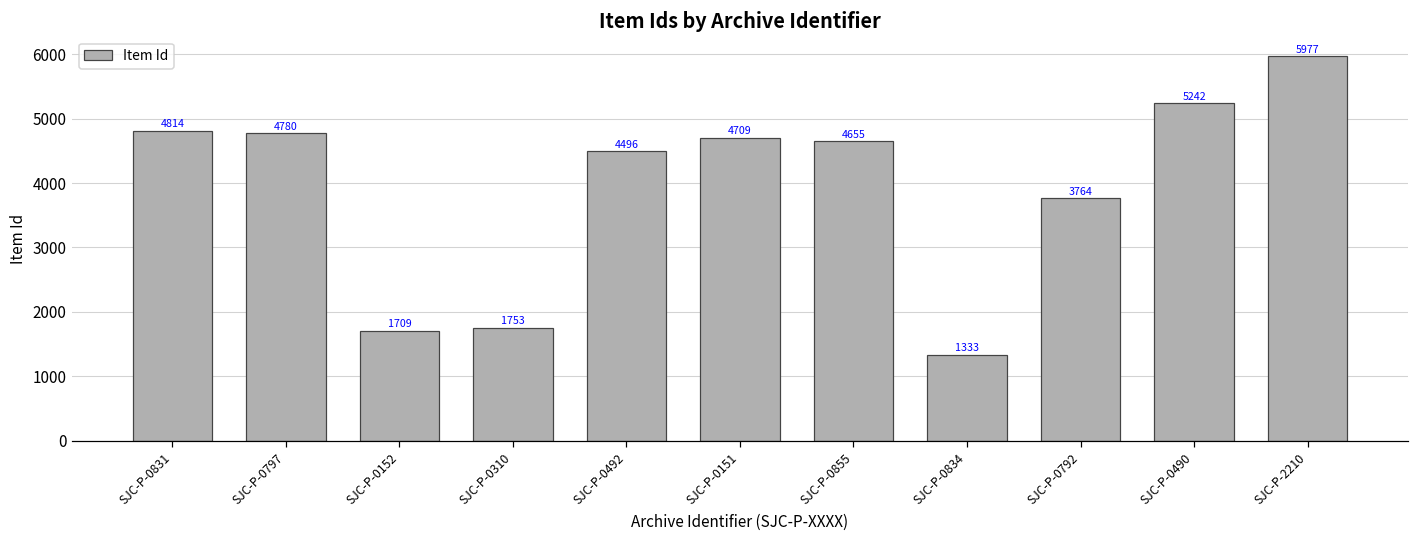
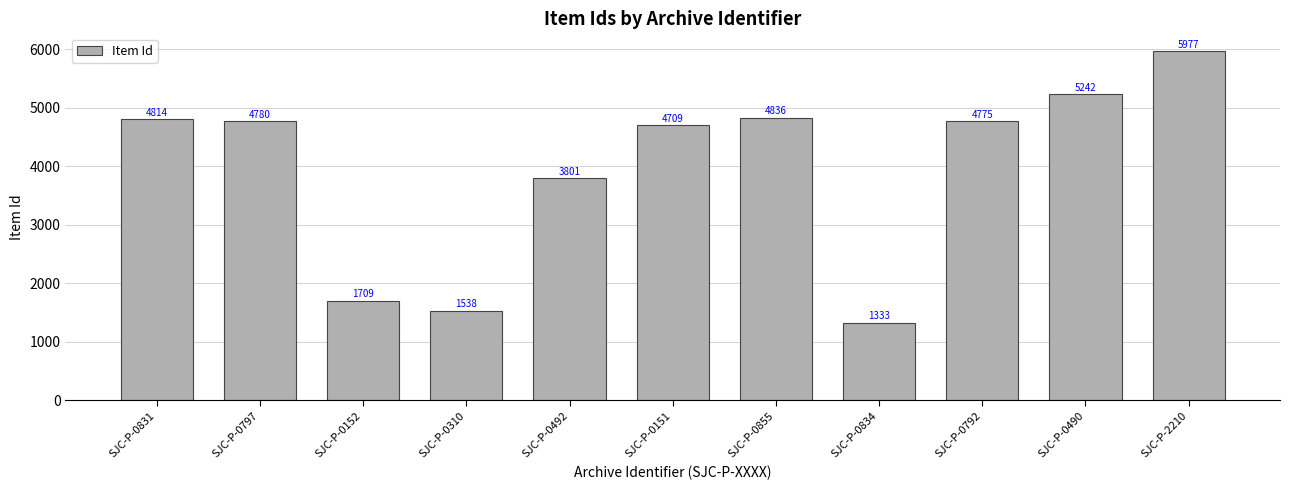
  {
    "SJC-P-0831": 4814,
    "SJC-P-0797": 4780,
    "SJC-P-0152": 1709,
-   "SJC-P-0310": 1753,
-   "SJC-P-0492": 4496,
+   "SJC-P-0310": 1538,
+   "SJC-P-0492": 3801,
    "SJC-P-0151": 4709,
-   "SJC-P-0855": 4655,
+   "SJC-P-0855": 4836,
    "SJC-P-0834": 1333,
-   "SJC-P-0792": 3764,
+   "SJC-P-0792": 4775,
    "SJC-P-0490": 5242,
    "SJC-P-2210": 5977
  }
